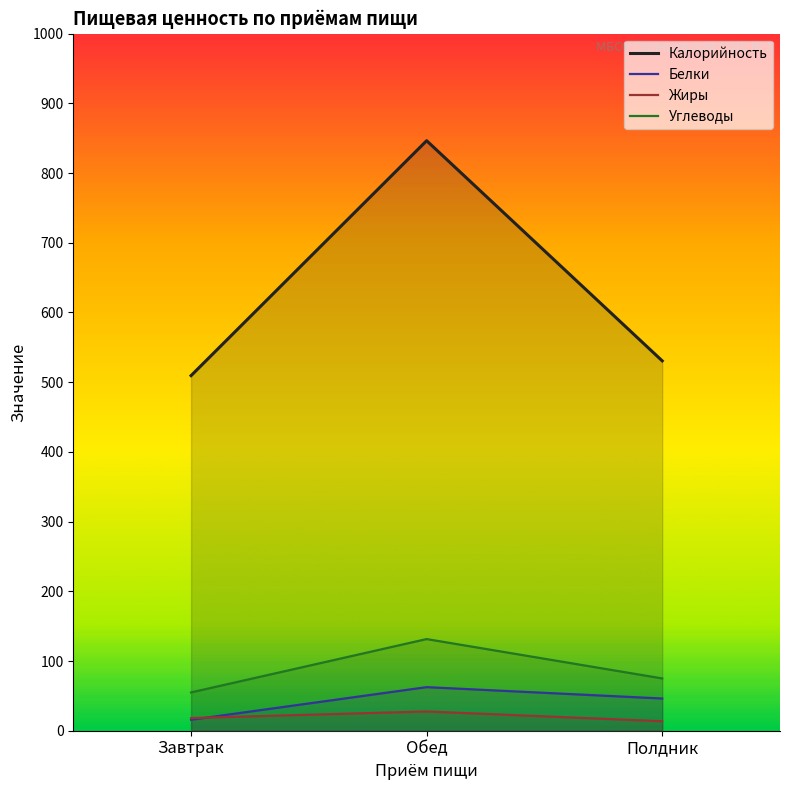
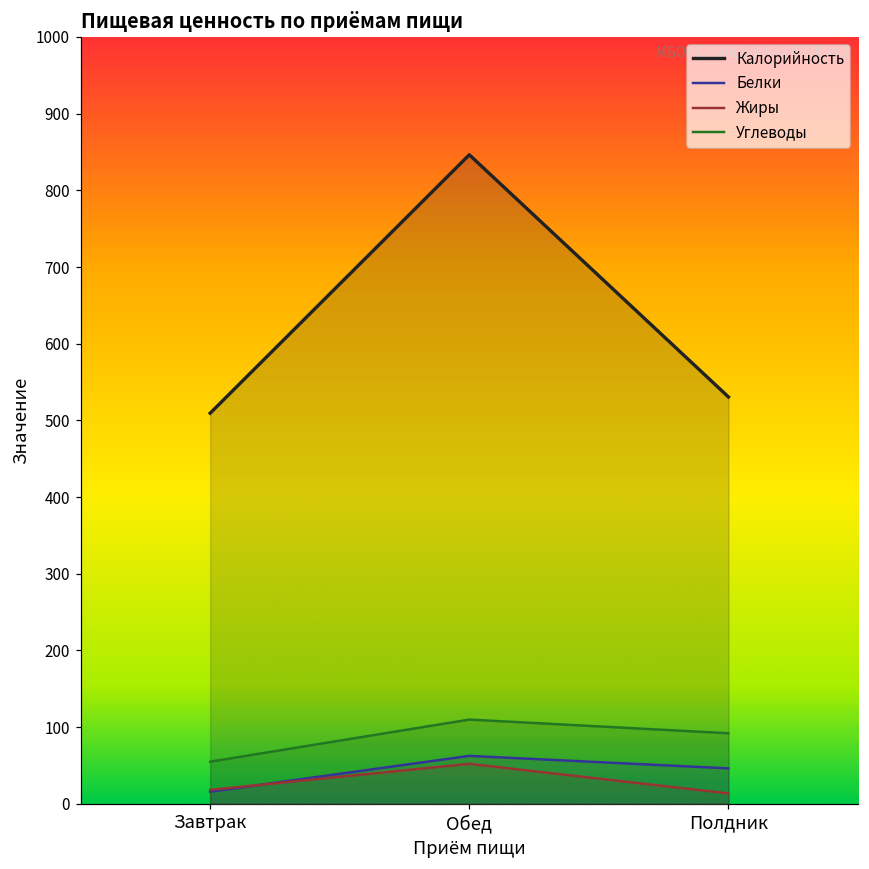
  {
    "Калорийность": {
      "Завтрак": 510,
      "Обед": 850,
      "Полдник": 530
    },
    "Белки": {
      "Обед": 60,
      "Полдник": 50
    },
    "Жиры": {
-     "Обед": 30,
+     "Обед": 50,
      "Полдник": 10
    },
    "Углеводы": {
      "Завтрак": 50,
-     "Обед": 130,
-     "Полдник": 80
+     "Обед": 110,
+     "Полдник": 90
    }
  }
